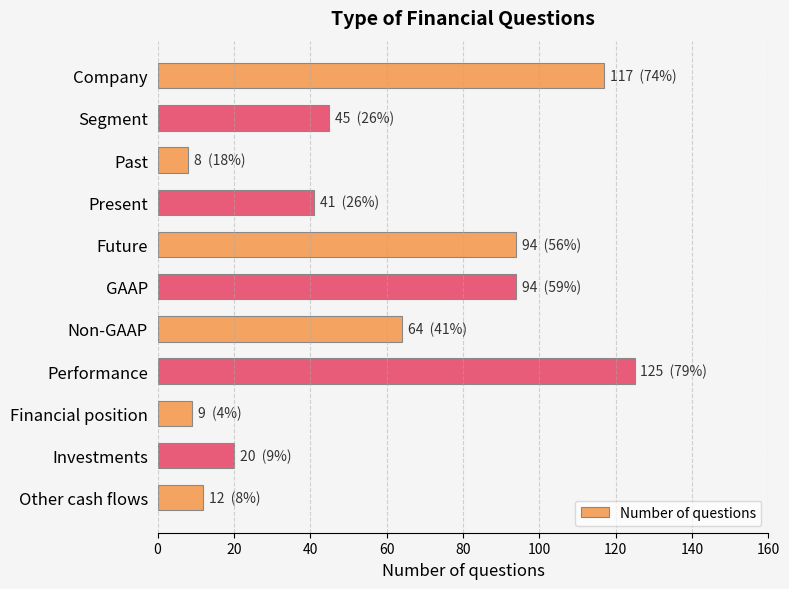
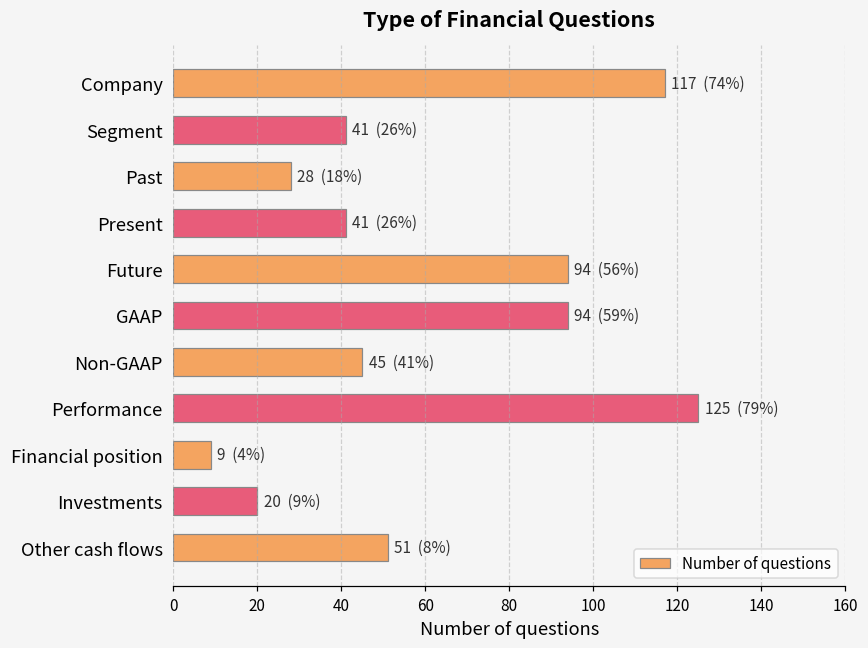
  {
    "Company": 117,
-   "Segment": 45,
-   "Past": 8,
+   "Segment": 41,
+   "Past": 28,
    "Present": 41,
    "Future": 94,
    "GAAP": 94,
-   "Non-GAAP": 64,
+   "Non-GAAP": 45,
    "Performance": 125,
    "Financial position": 9,
    "Investments": 20,
-   "Other cash flows": 12
+   "Other cash flows": 51
  }
